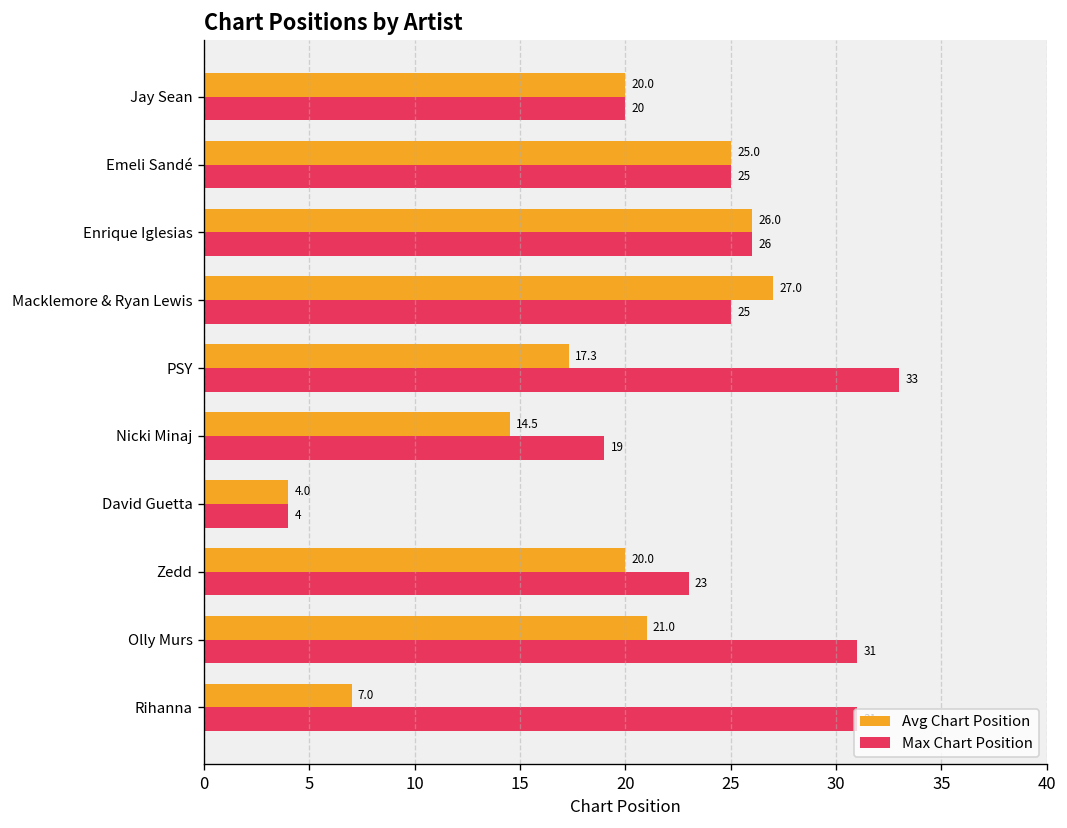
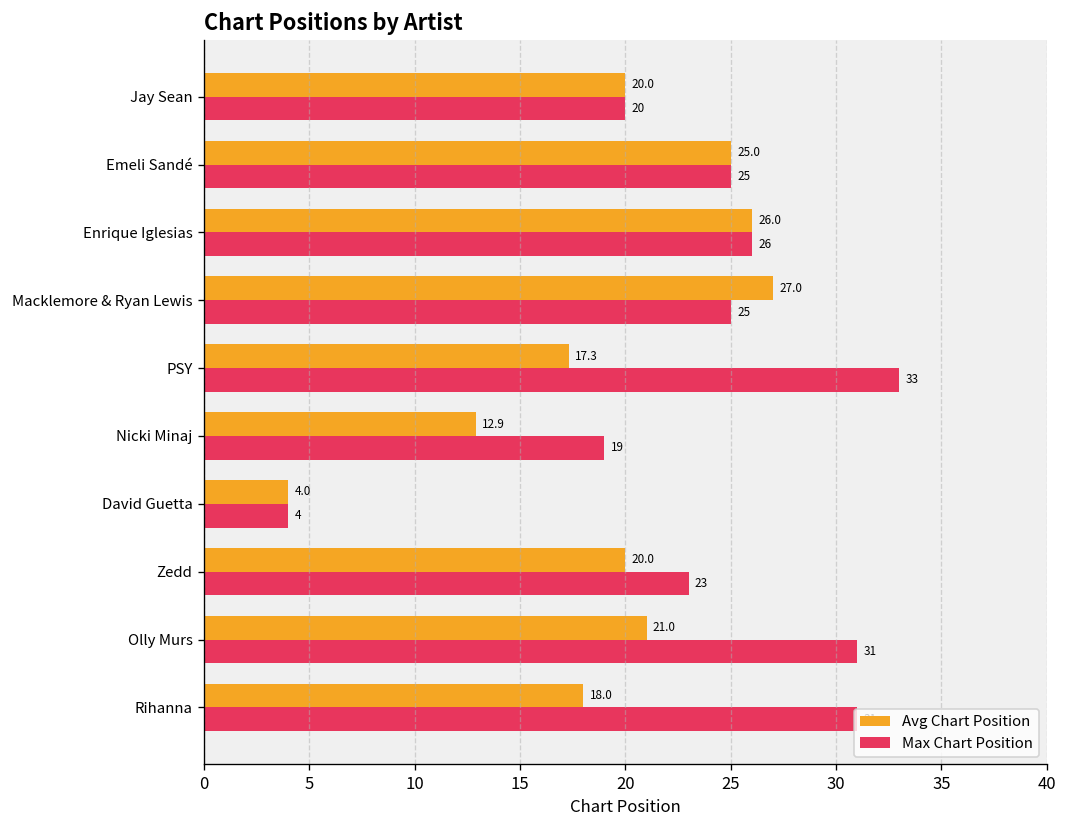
  {
    "Avg Chart Position": {
      "Jay Sean": 20.0,
      "Emeli Sandé": 25.0,
      "Enrique Iglesias": 26.0,
      "Macklemore & Ryan Lewis": 27.0,
      "PSY": 17.3,
-     "Nicki Minaj": 14.5,
+     "Nicki Minaj": 12.9,
      "David Guetta": 4.0,
      "Zedd": 20.0,
      "Olly Murs": 21.0,
-     "Rihanna": 7.0
+     "Rihanna": 18.0
    },
    "Max Chart Position": {
      "Jay Sean": 20,
      "Emeli Sandé": 25,
      "Enrique Iglesias": 26,
      "Macklemore & Ryan Lewis": 25,
      "PSY": 33,
      "Nicki Minaj": 19,
      "David Guetta": 4,
      "Zedd": 23,
      "Olly Murs": 31
    }
  }
